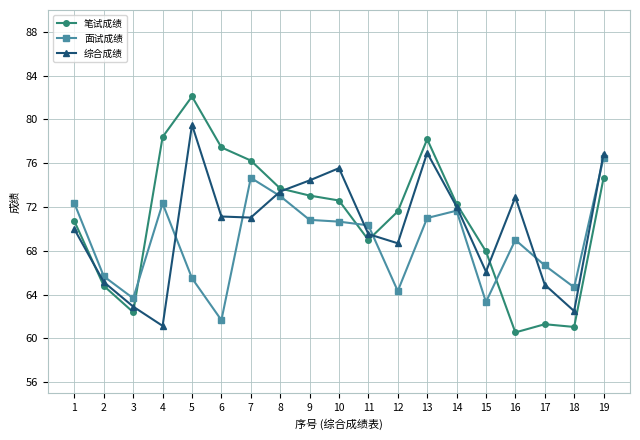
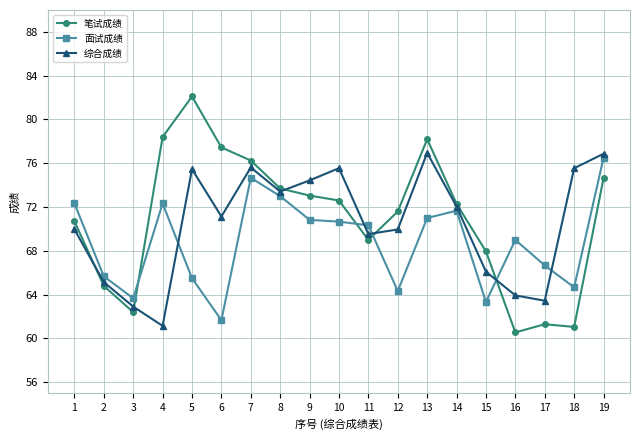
  {
    "综合成绩": {
      "1": 70.0,
      "2": 65.1,
      "3": 62.9,
      "4": 61.1,
-     "5": 79.5,
+     "5": 75.5,
      "6": 71.1,
-     "7": 71.0,
+     "7": 75.6,
      "8": 73.4,
      "9": 74.4,
      "10": 75.6,
      "11": 69.5,
-     "12": 68.7,
+     "12": 70.0,
      "13": 77.0,
      "14": 72.0,
      "15": 66.1,
-     "16": 72.9,
-     "17": 64.9,
-     "18": 62.5,
+     "16": 63.9,
+     "17": 63.4,
+     "18": 75.5,
      "19": 76.9
    }
  }
